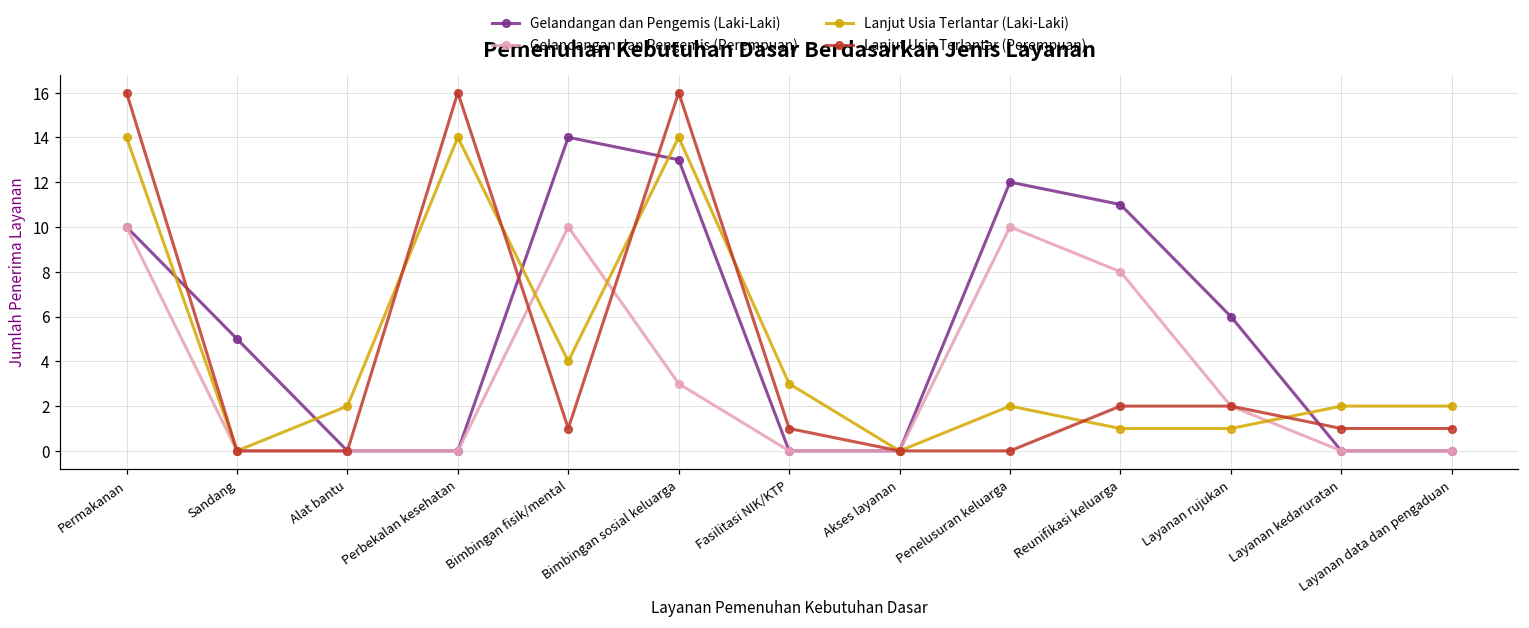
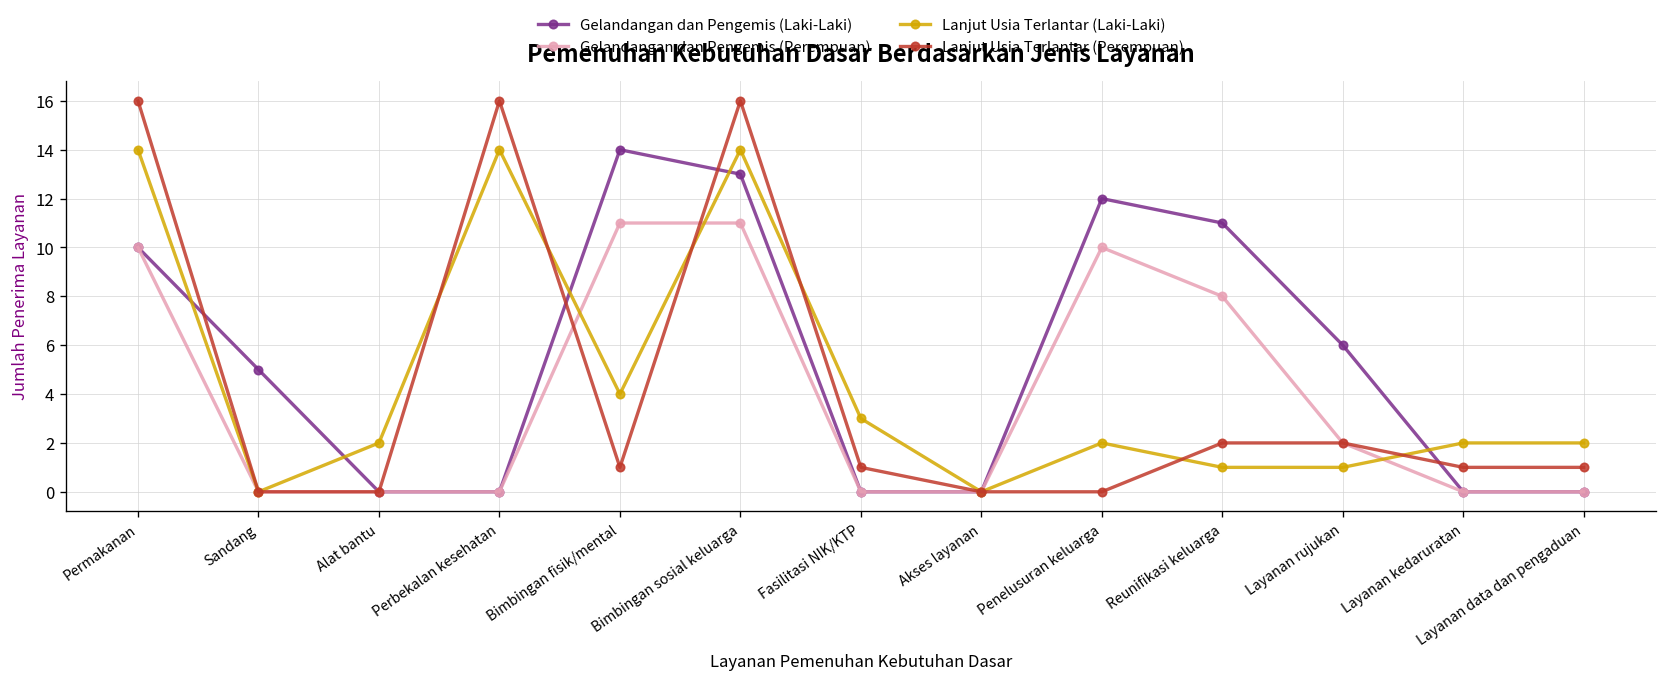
  {
    "Gelandangan dan Pengemis (Laki-Laki)": {
      "Sandang": 5,
      "Bimbingan fisik/mental": 14,
      "Bimbingan sosial keluarga": 13,
      "Penelusuran keluarga": 12,
      "Reunifikasi keluarga": 11,
      "Layanan rujukan": 6
    },
    "Gelandangan dan Pengemis (Perempuan)": {
-     "Bimbingan fisik/mental": 10,
-     "Bimbingan sosial keluarga": 3,
+     "Bimbingan fisik/mental": 11,
+     "Bimbingan sosial keluarga": 11,
      "Penelusuran keluarga": 10,
      "Reunifikasi keluarga": 8
    },
    "Lanjut Usia Terlantar (Laki-Laki)": {
      "Permakanan": 14,
      "Alat bantu": 2,
      "Perbekalan kesehatan": 14,
      "Bimbingan fisik/mental": 4,
      "Bimbingan sosial keluarga": 14,
      "Fasilitasi NIK/KTP": 3,
      "Penelusuran keluarga": 2,
      "Reunifikasi keluarga": 1,
      "Layanan rujukan": 1,
      "Layanan kedaruratan": 2,
      "Layanan data dan pengaduan": 2
    },
    "Lanjut Usia Terlantar (Perempuan)": {
      "Permakanan": 16,
      "Perbekalan kesehatan": 16,
      "Bimbingan fisik/mental": 1,
      "Bimbingan sosial keluarga": 16,
      "Fasilitasi NIK/KTP": 1,
      "Penelusuran keluarga": 0,
      "Reunifikasi keluarga": 2,
      "Layanan kedaruratan": 1,
      "Layanan data dan pengaduan": 1
    }
  }
